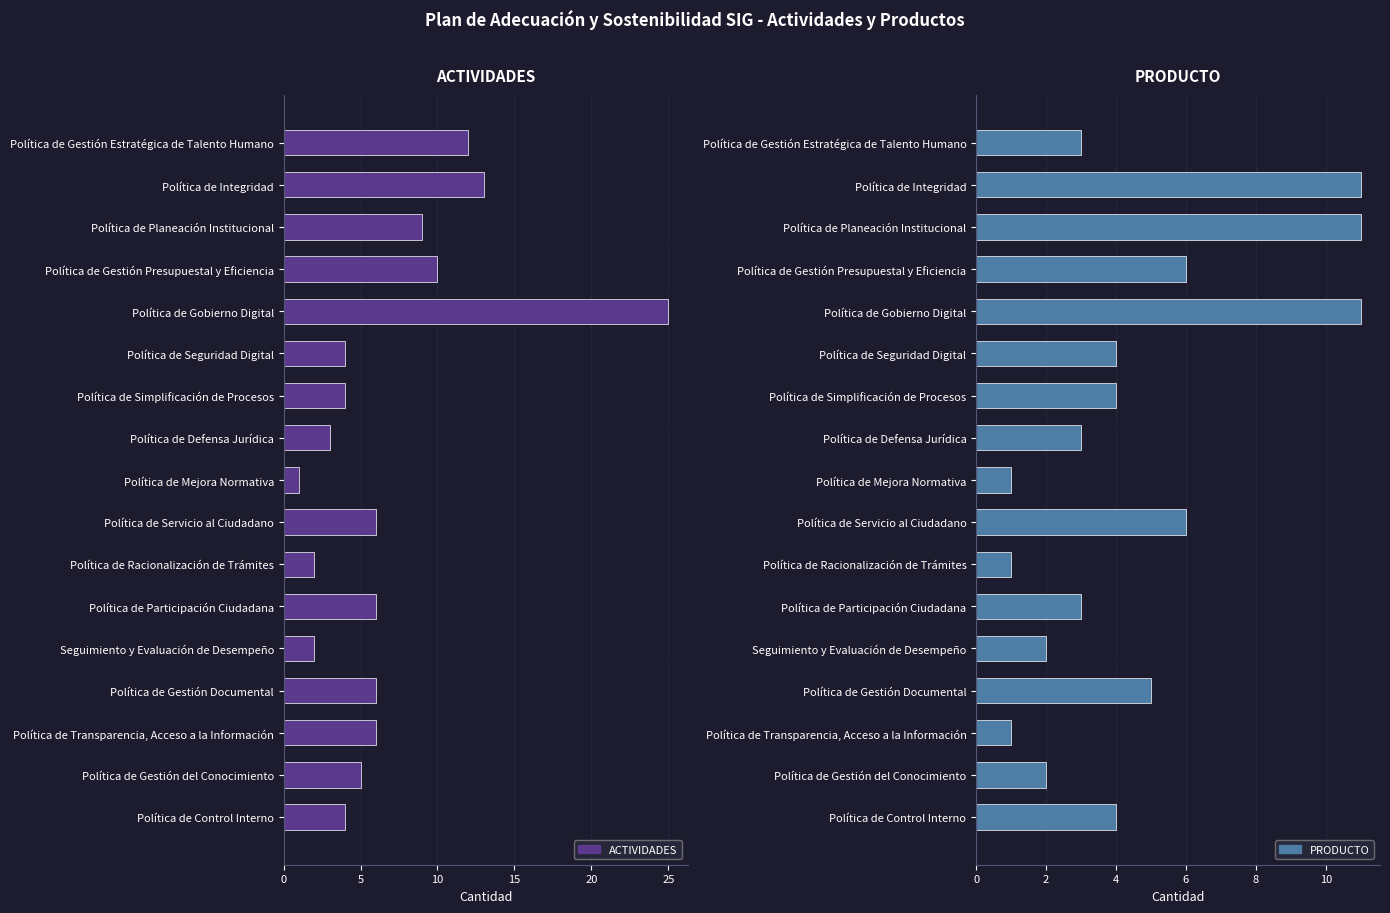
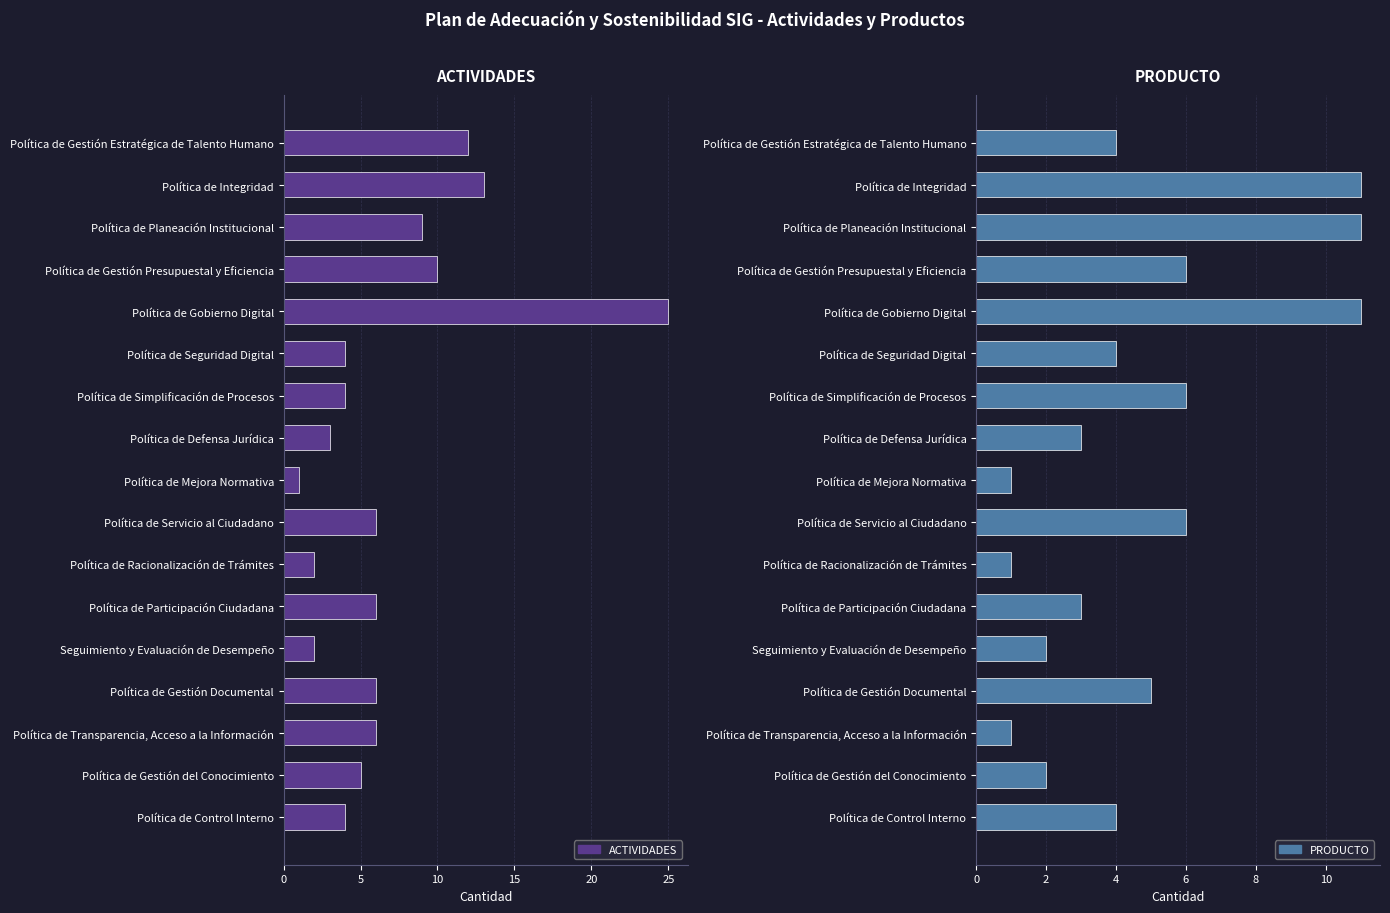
  {
    "ACTIVIDADES": {
      "Política de Gestión Estratégica de Talento Humano": 12.0,
      "Política de Integridad": 13.0,
      "Política de Planeación Institucional": 9.0,
      "Política de Gestión Presupuestal y Eficiencia": 10.0,
      "Política de Gobierno Digital": 25.0,
      "Política de Seguridad Digital": 4.0,
      "Política de Simplificación de Procesos": 4.0,
      "Política de Defensa Jurídica": 3.0,
      "Política de Mejora Normativa": 1.0,
      "Política de Servicio al Ciudadano": 6.0,
      "Política de Racionalización de Trámites": 2.0,
      "Política de Participación Ciudadana": 6.0,
      "Seguimiento y Evaluación de Desempeño": 2.0,
      "Política de Gestión Documental": 6.0,
      "Política de Transparencia, Acceso a la Información": 6.0,
      "Política de Gestión del Conocimiento": 5.0,
      "Política de Control Interno": 4.0
    },
    "PRODUCTO": {
-     "Política de Gestión Estratégica de Talento Humano": 3,
+     "Política de Gestión Estratégica de Talento Humano": 4,
      "Política de Integridad": 11,
      "Política de Planeación Institucional": 11,
      "Política de Gestión Presupuestal y Eficiencia": 6,
      "Política de Gobierno Digital": 11,
      "Política de Seguridad Digital": 4,
-     "Política de Simplificación de Procesos": 4,
+     "Política de Simplificación de Procesos": 6,
      "Política de Defensa Jurídica": 3,
      "Política de Mejora Normativa": 1,
      "Política de Servicio al Ciudadano": 6,
      "Política de Racionalización de Trámites": 1,
      "Política de Participación Ciudadana": 3,
      "Seguimiento y Evaluación de Desempeño": 2,
      "Política de Gestión Documental": 5,
      "Política de Transparencia, Acceso a la Información": 1,
      "Política de Gestión del Conocimiento": 2,
      "Política de Control Interno": 4
    }
  }
